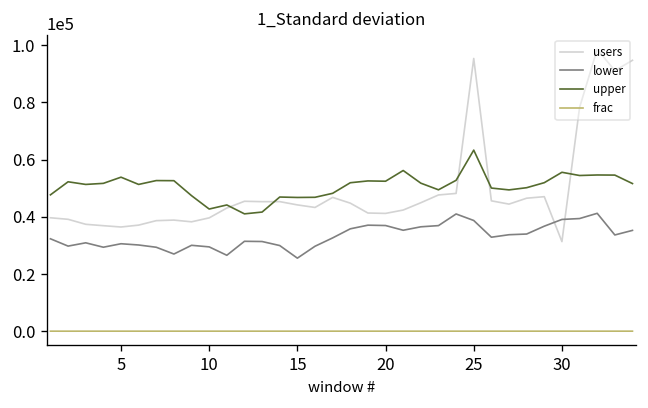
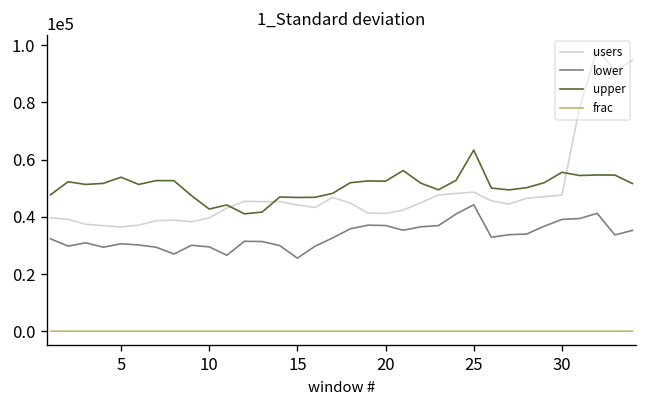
  {
    "users": {
      "5": 36000,
      "10": 40000,
      "15": 44000,
      "20": 41000,
-     "25": 95000,
-     "30": 31000
+     "25": 49000,
+     "30": 48000
    },
    "lower": {
      "5": 31000,
      "10": 30000,
      "15": 26000,
      "20": 37000,
-     "25": 39000,
+     "25": 44000,
      "30": 39000
    },
    "upper": {
      "5": 54000,
      "10": 43000,
      "15": 47000,
      "20": 52000,
      "25": 63000,
      "30": 56000
    },
    "frac": {
      "5": 0,
      "10": 0,
      "15": 0,
      "20": 0,
      "25": 0,
      "30": 0
    }
  }
